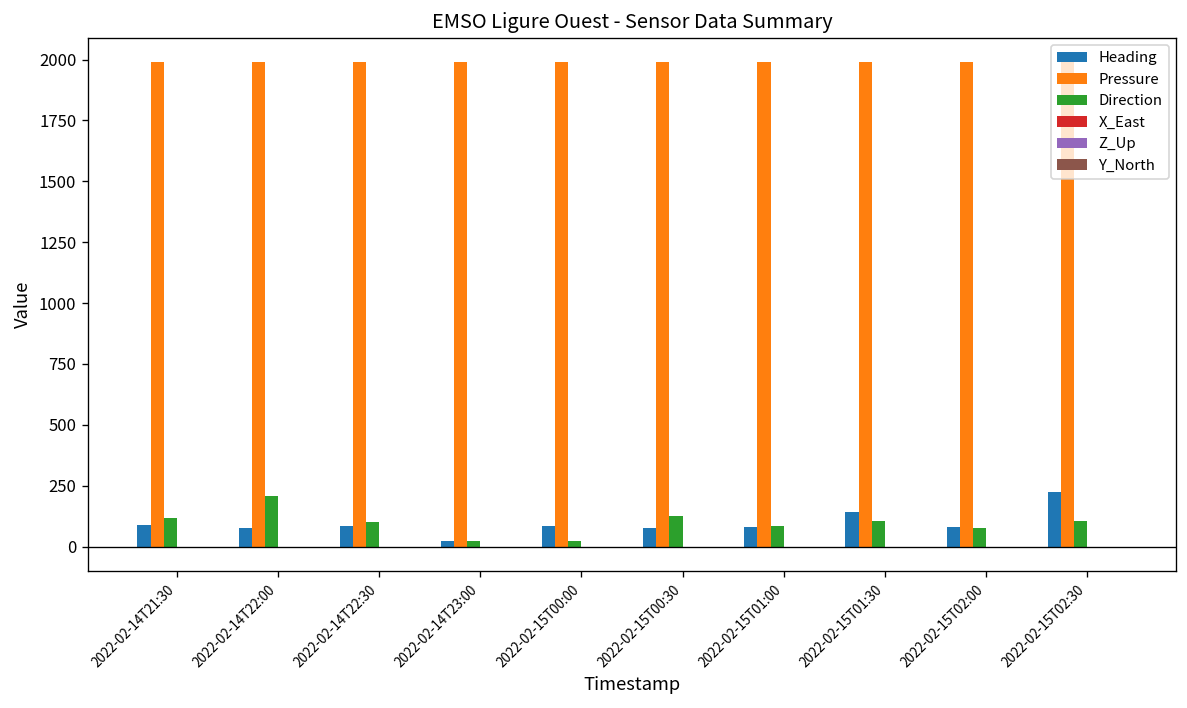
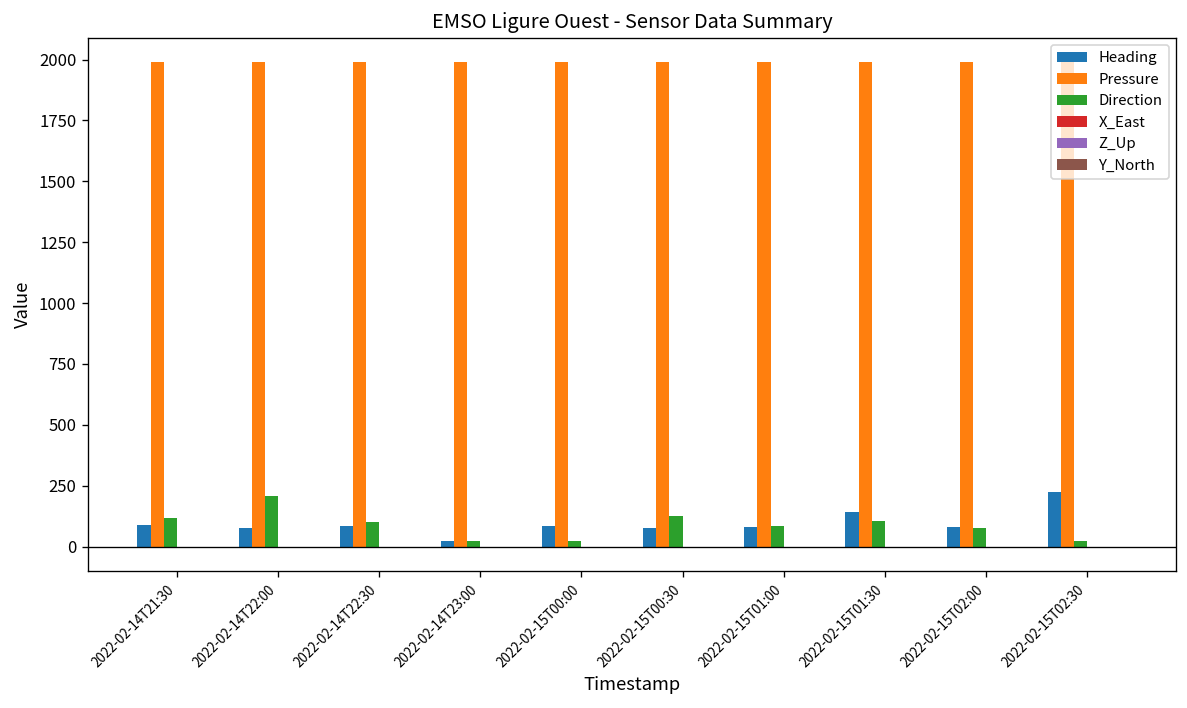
  {
    "Heading": {
      "2022-02-14T21:30": 90,
      "2022-02-14T22:00": 80,
      "2022-02-14T22:30": 80,
      "2022-02-14T23:00": 20,
      "2022-02-15T00:00": 80,
      "2022-02-15T00:30": 80,
      "2022-02-15T01:00": 80,
      "2022-02-15T01:30": 140,
      "2022-02-15T02:00": 80,
      "2022-02-15T02:30": 220
    },
    "Pressure": {
      "2022-02-14T21:30": 1990,
      "2022-02-14T22:00": 1990,
      "2022-02-14T22:30": 1990,
      "2022-02-14T23:00": 1990,
      "2022-02-15T00:00": 1990,
      "2022-02-15T00:30": 1990,
      "2022-02-15T01:00": 1990,
      "2022-02-15T01:30": 1990,
      "2022-02-15T02:00": 1990
    },
    "Direction": {
      "2022-02-14T21:30": 120,
      "2022-02-14T22:00": 210,
      "2022-02-14T22:30": 100,
      "2022-02-14T23:00": 20,
      "2022-02-15T00:00": 20,
      "2022-02-15T00:30": 130,
      "2022-02-15T01:00": 80,
      "2022-02-15T01:30": 100,
      "2022-02-15T02:00": 70,
-     "2022-02-15T02:30": 110
+     "2022-02-15T02:30": 20
    },
    "Z_Up": {
      "2022-02-14T21:30": 0
    },
    "Y_North": {
      "2022-02-15T00:00": 0
    }
  }
